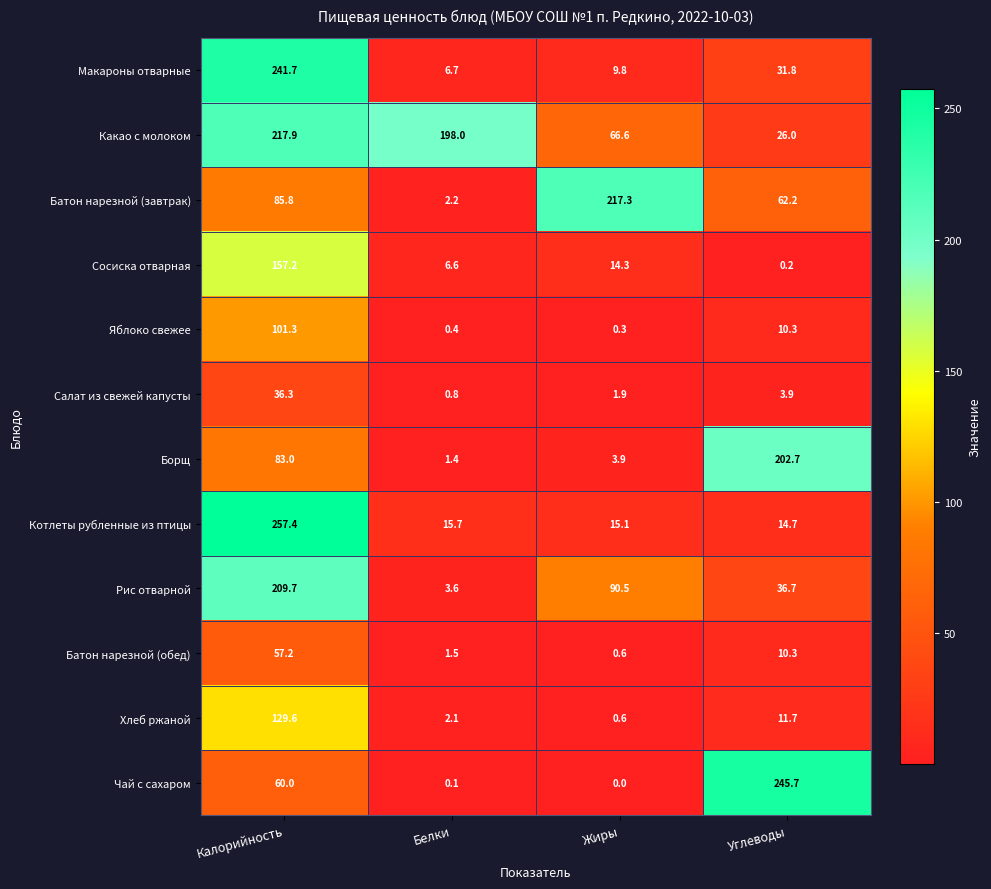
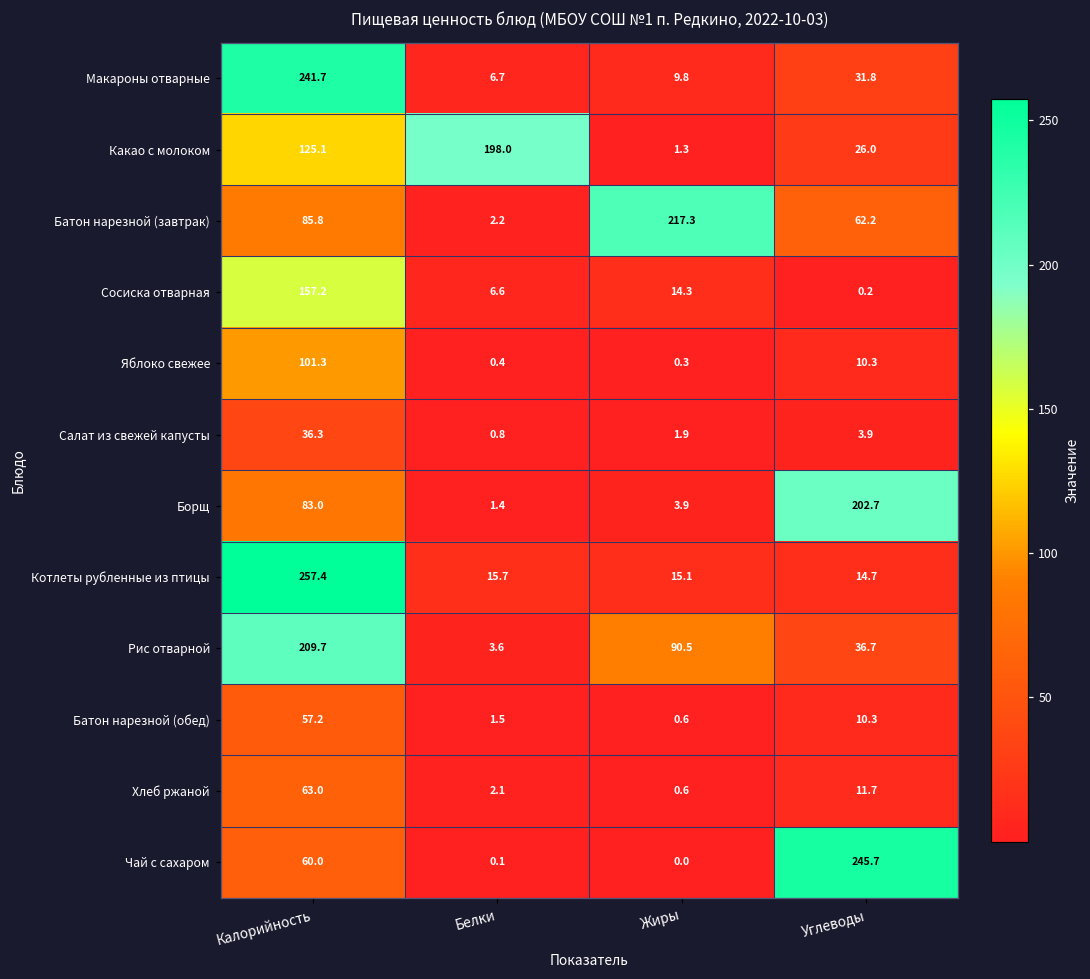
  {
    "Макароны отварные": {
      "Калорийность": 241.7,
      "Белки": 6.7,
      "Жиры": 9.8,
      "Углеводы": 31.8
    },
    "Какао с молоком": {
-     "Калорийность": 217.9,
+     "Калорийность": 125.1,
      "Белки": 198.0,
-     "Жиры": 66.6,
+     "Жиры": 1.3,
      "Углеводы": 26.0
    },
    "Батон нарезной (завтрак)": {
      "Калорийность": 85.8,
      "Белки": 2.2,
      "Жиры": 217.3,
      "Углеводы": 62.2
    },
    "Сосиска отварная": {
      "Калорийность": 157.2,
      "Белки": 6.6,
      "Жиры": 14.3,
      "Углеводы": 0.2
    },
    "Яблоко свежее": {
      "Калорийность": 101.3,
      "Белки": 0.4,
      "Жиры": 0.3,
      "Углеводы": 10.3
    },
    "Салат из свежей капусты": {
      "Калорийность": 36.3,
      "Белки": 0.8,
      "Жиры": 1.9,
      "Углеводы": 3.9
    },
    "Борщ": {
      "Калорийность": 83.0,
      "Белки": 1.4,
      "Жиры": 3.9,
      "Углеводы": 202.7
    },
    "Котлеты рубленные из птицы": {
      "Калорийность": 257.4,
      "Белки": 15.7,
      "Жиры": 15.1,
      "Углеводы": 14.7
    },
    "Рис отварной": {
      "Калорийность": 209.7,
      "Белки": 3.6,
      "Жиры": 90.5,
      "Углеводы": 36.7
    },
    "Батон нарезной (обед)": {
      "Калорийность": 57.2,
      "Белки": 1.5,
      "Жиры": 0.6,
      "Углеводы": 10.3
    },
    "Хлеб ржаной": {
-     "Калорийность": 129.6,
+     "Калорийность": 63.0,
      "Белки": 2.1,
      "Жиры": 0.6,
      "Углеводы": 11.7
    },
    "Чай с сахаром": {
      "Калорийность": 60.0,
      "Белки": 0.1,
      "Жиры": 0.0,
      "Углеводы": 245.7
    }
  }
